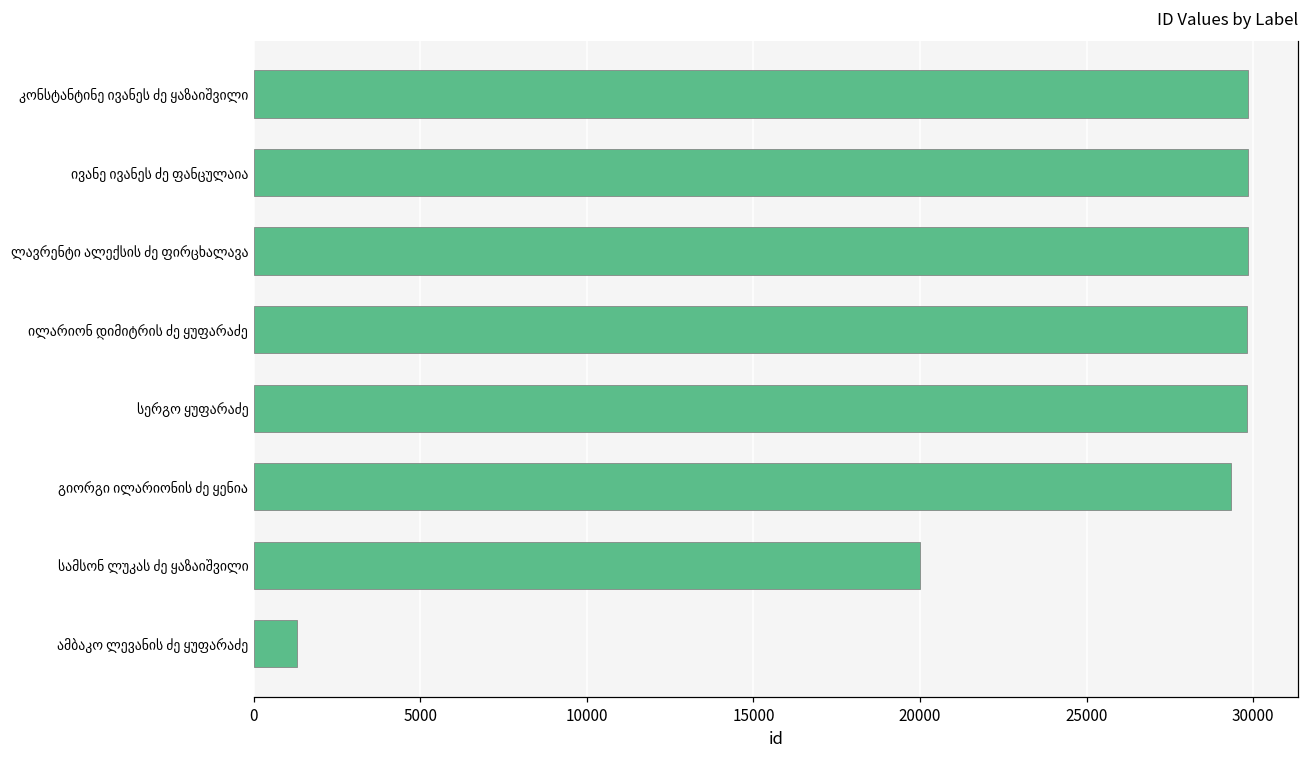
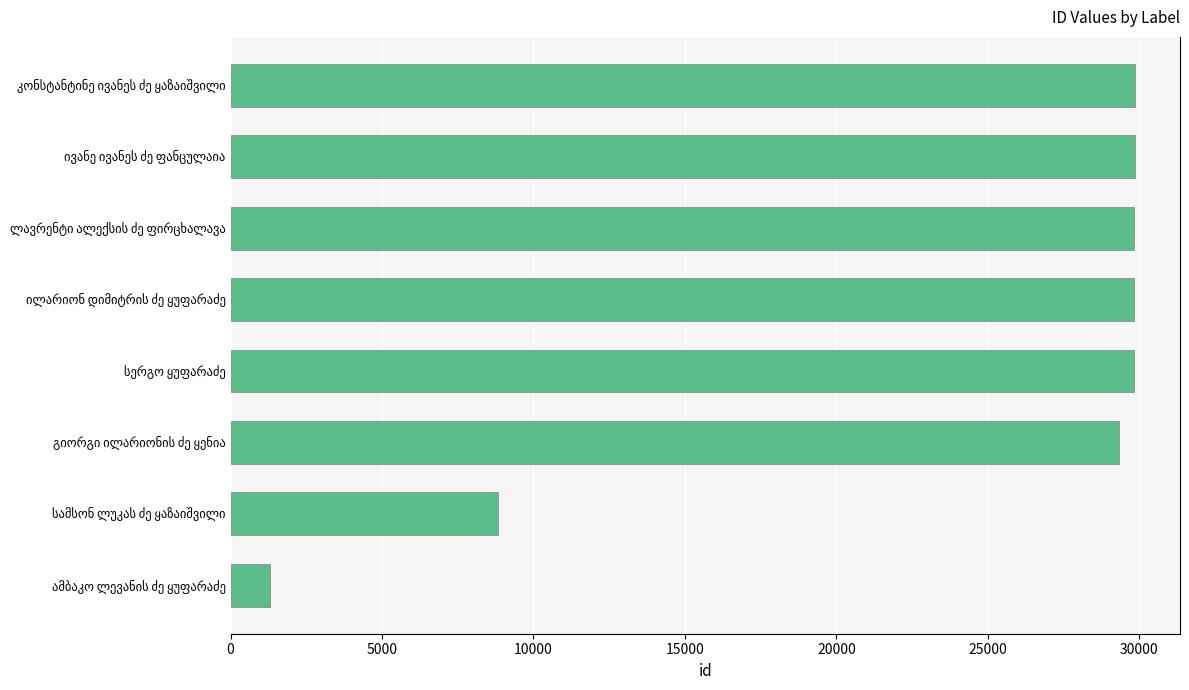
  {
    "კონსტანტინე ივანეს ძე ყაზაიშვილი": 29900,
    "ივანე ივანეს ძე ფანცულაია": 29900,
    "ლავრენტი ალექსის ძე ფირცხალავა": 29800,
    "ილარიონ დიმიტრის ძე ყუფარაძე": 29800,
    "სერგო ყუფარაძე": 29800,
    "გიორგი ილარიონის ძე ყენია": 29300,
-   "სამსონ ლუკას ძე ყაზაიშვილი": 20000,
+   "სამსონ ლუკას ძე ყაზაიშვილი": 8800,
    "ამბაკო ლევანის ძე ყუფარაძე": 1300
  }
